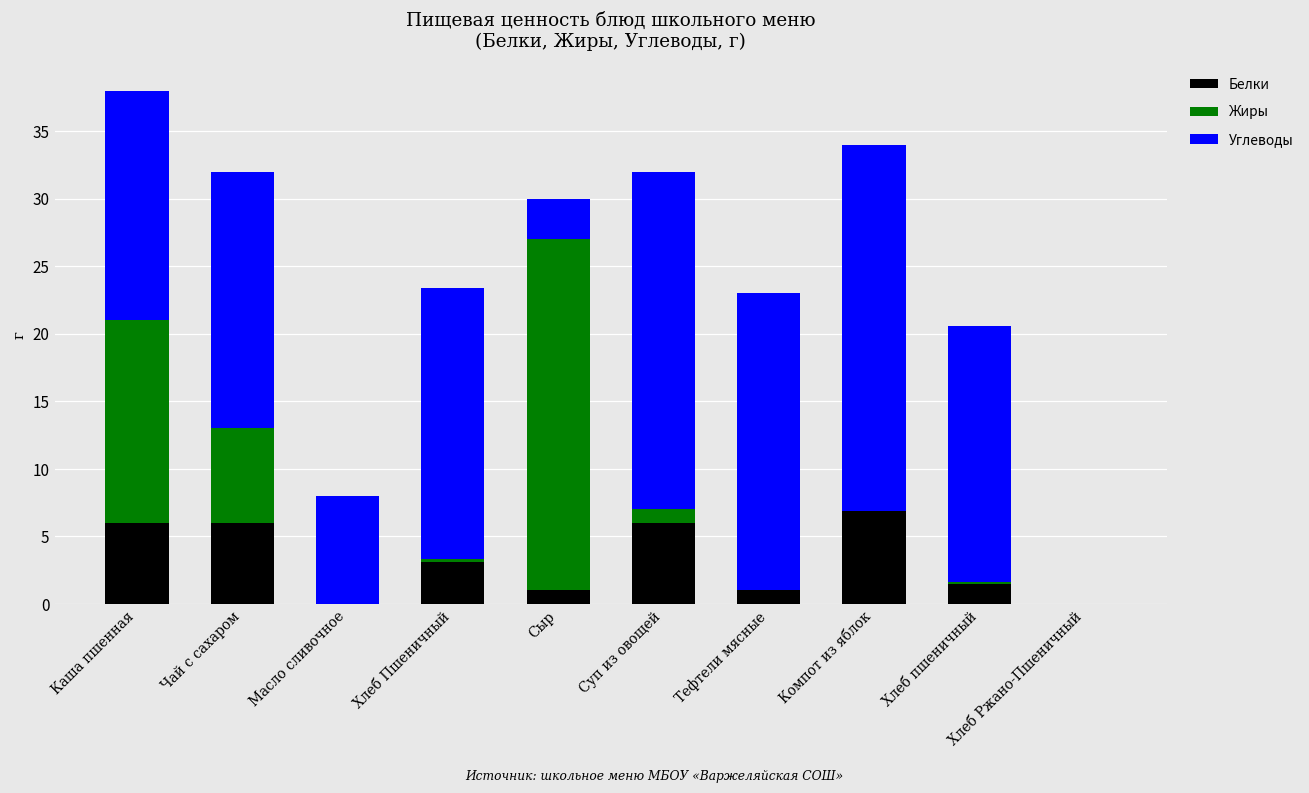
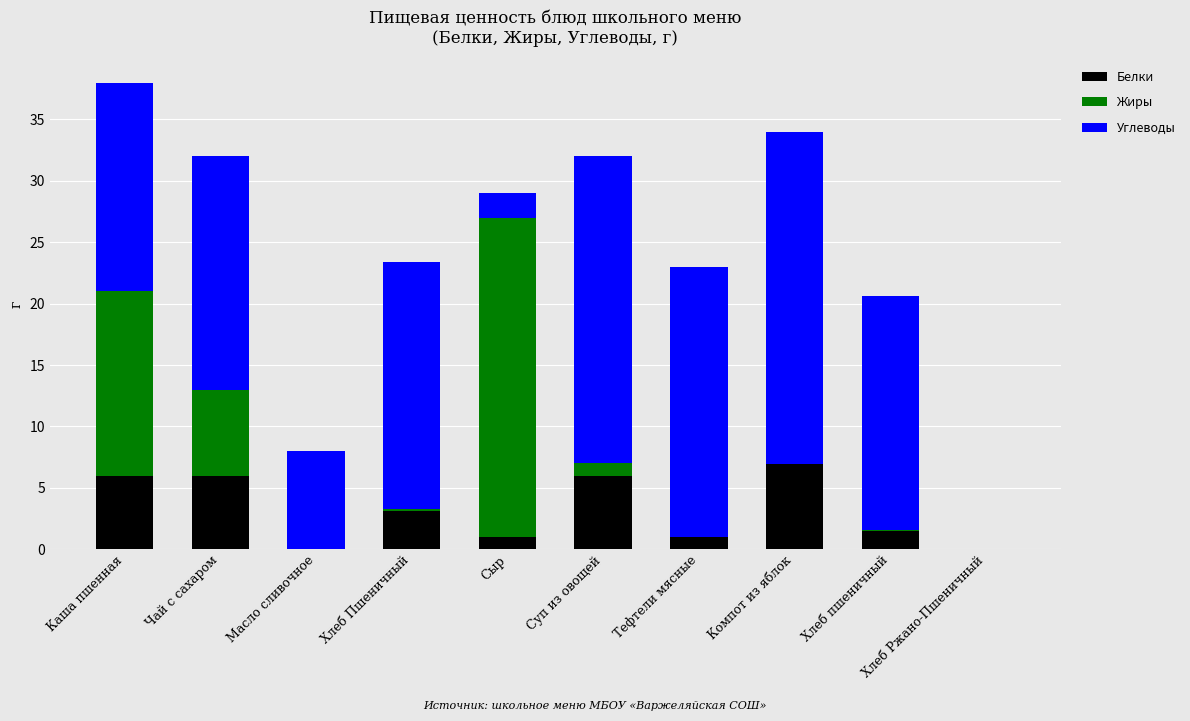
  {
    "Белки": {
      "Каша пшенная": 6,
      "Чай с сахаром": 6,
      "Масло сливочное": 0,
      "Хлеб Пшеничный": 3,
      "Сыр": 1,
      "Суп из овощей": 6,
      "Тефтели мясные": 1,
      "Компот из яблок": 7,
      "Хлеб пшеничный": 1.5,
      "Хлеб Ржано-Пшеничный": 0
    },
    "Жиры": {
      "Каша пшенная": 15,
      "Чай с сахаром": 7,
      "Масло сливочное": 0,
      "Сыр": 26,
      "Суп из овощей": 1,
      "Тефтели мясные": 0,
      "Компот из яблок": 0,
      "Хлеб Ржано-Пшеничный": 0
    },
    "Углеводы": {
      "Каша пшенная": 17,
      "Чай с сахаром": 19,
      "Масло сливочное": 8,
      "Хлеб Пшеничный": 20,
-     "Сыр": 3,
+     "Сыр": 2,
      "Суп из овощей": 25,
      "Тефтели мясные": 22,
      "Компот из яблок": 27,
      "Хлеб пшеничный": 19,
      "Хлеб Ржано-Пшеничный": 0
    }
  }
